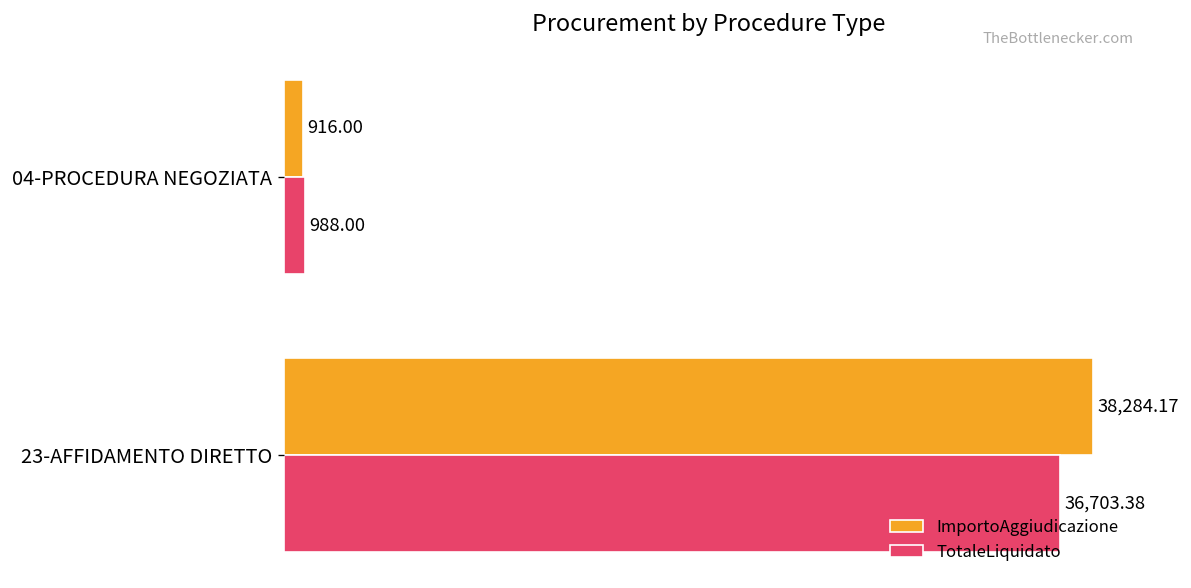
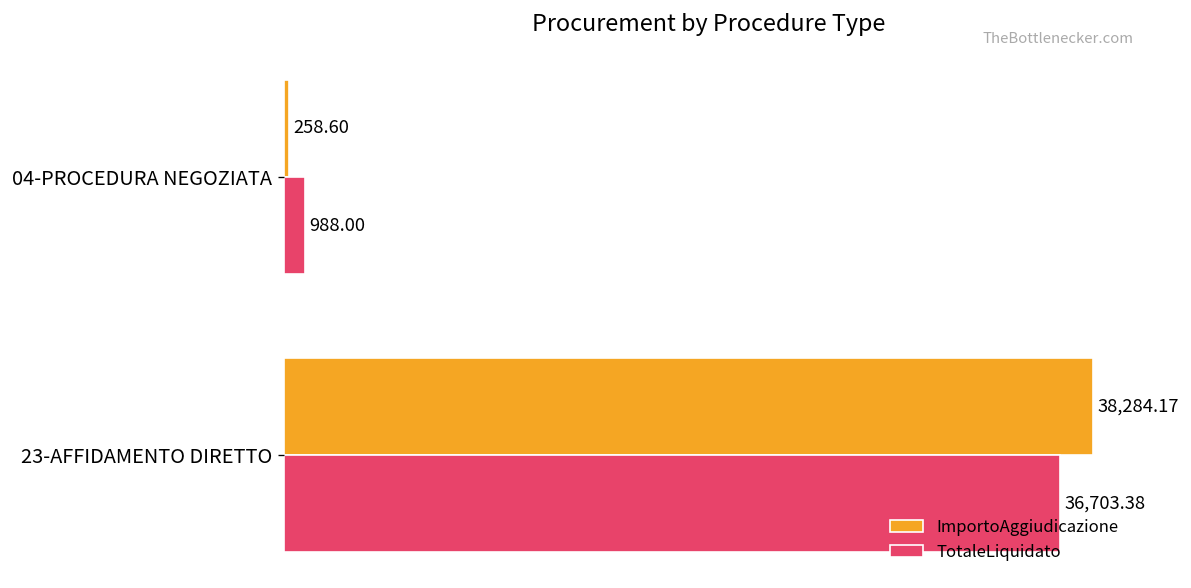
  {
    "ImportoAggiudicazione": {
-     "04-PROCEDURA NEGOZIATA": "916.00",
+     "04-PROCEDURA NEGOZIATA": "258.60",
      "23-AFFIDAMENTO DIRETTO": "38,284.17"
    },
    "TotaleLiquidato": {
      "04-PROCEDURA NEGOZIATA": "988.00",
      "23-AFFIDAMENTO DIRETTO": "36,703.38"
    }
  }
